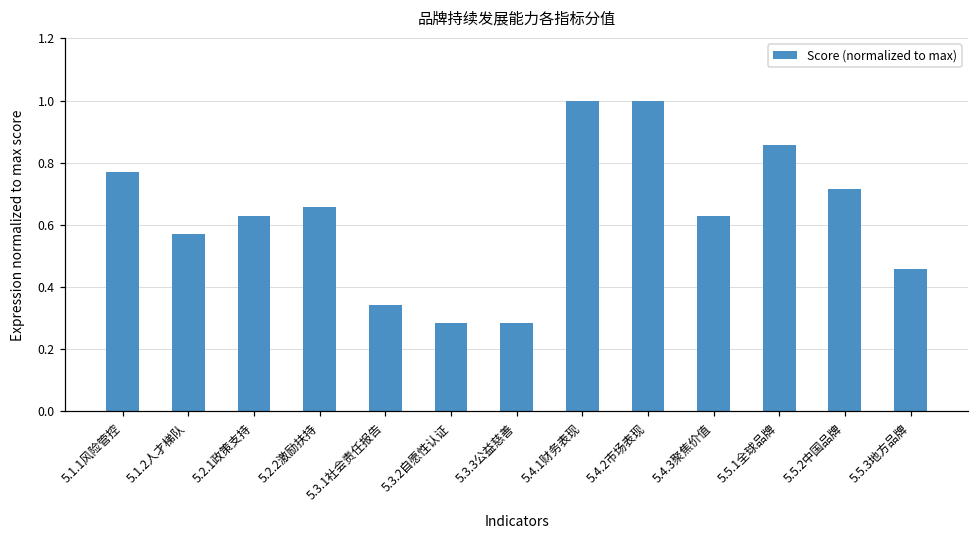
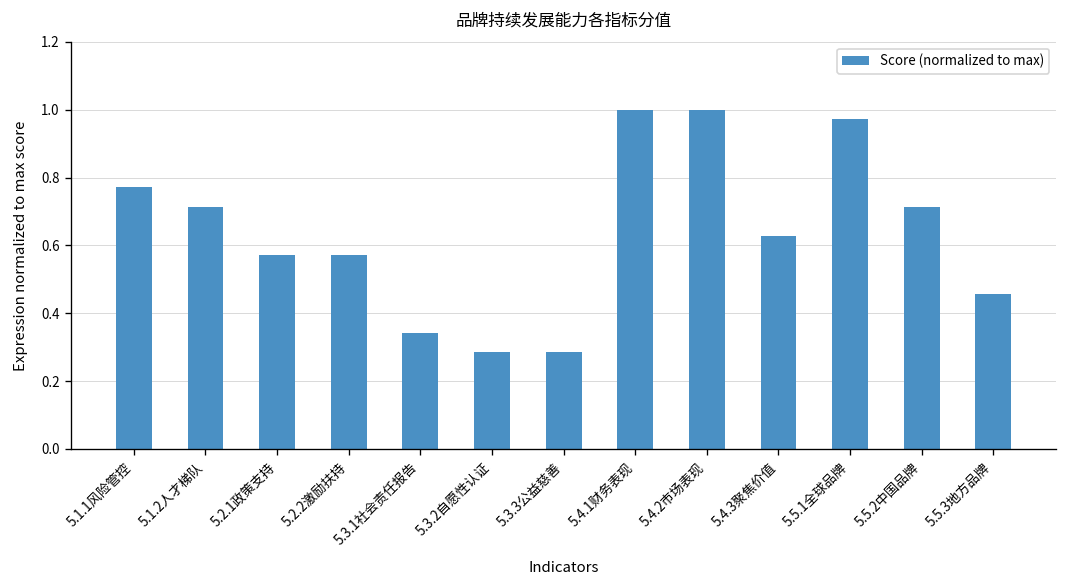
  {
    "5.1.1风险管控": 0.77,
-   "5.1.2人才梯队": 0.57,
-   "5.2.1政策支持": 0.63,
-   "5.2.2激励扶持": 0.66,
+   "5.1.2人才梯队": 0.71,
+   "5.2.1政策支持": 0.57,
+   "5.2.2激励扶持": 0.57,
    "5.3.1社会责任报告": 0.34,
    "5.3.2自愿性认证": 0.29,
    "5.3.3公益慈善": 0.29,
    "5.4.1财务表现": 1.00,
    "5.4.2市场表现": 1.00,
    "5.4.3聚焦价值": 0.63,
-   "5.5.1全球品牌": 0.86,
+   "5.5.1全球品牌": 0.97,
    "5.5.2中国品牌": 0.71,
    "5.5.3地方品牌": 0.46
  }
